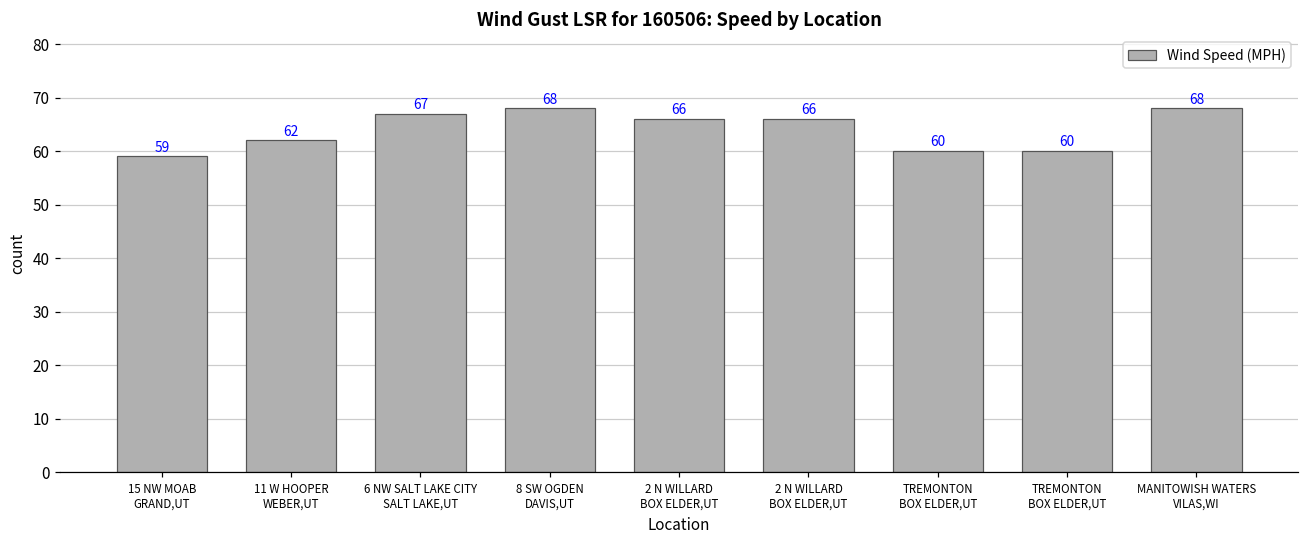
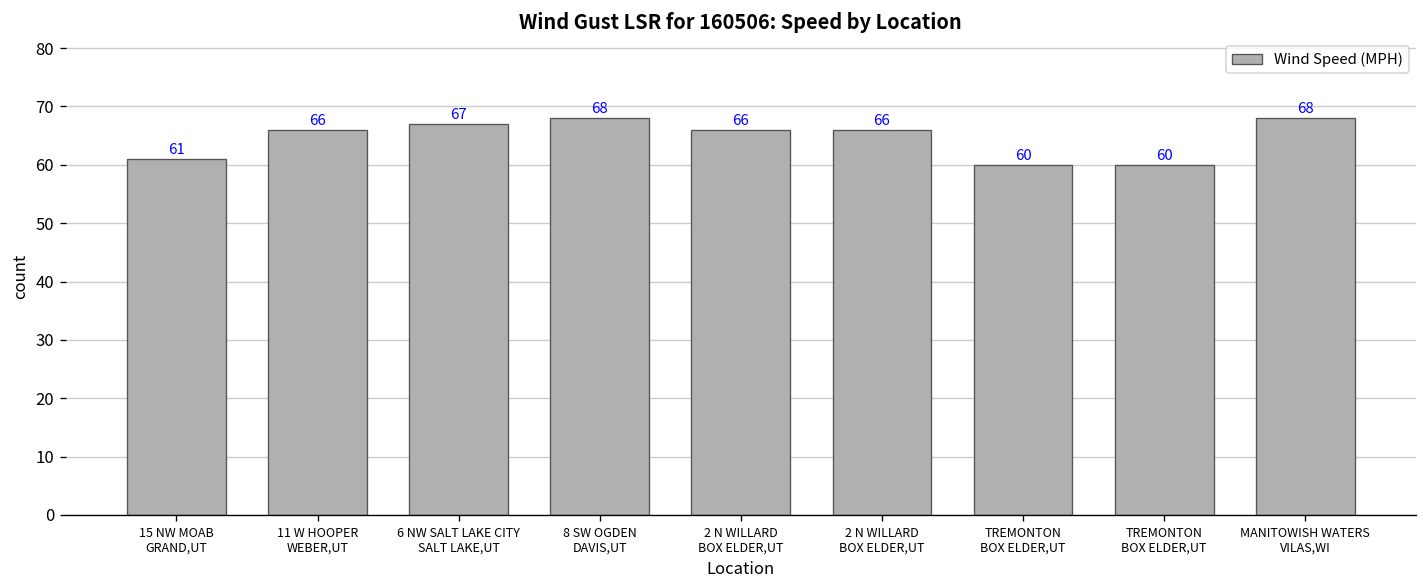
  {
-   "15 NW MOAB GRAND,UT": 59,
-   "11 W HOOPER WEBER,UT": 62,
+   "15 NW MOAB GRAND,UT": 61,
+   "11 W HOOPER WEBER,UT": 66,
    "6 NW SALT LAKE CITY SALT LAKE,UT": 67,
    "8 SW OGDEN DAVIS,UT": 68,
    "MANITOWISH WATERS VILAS,WI": 68
  }
